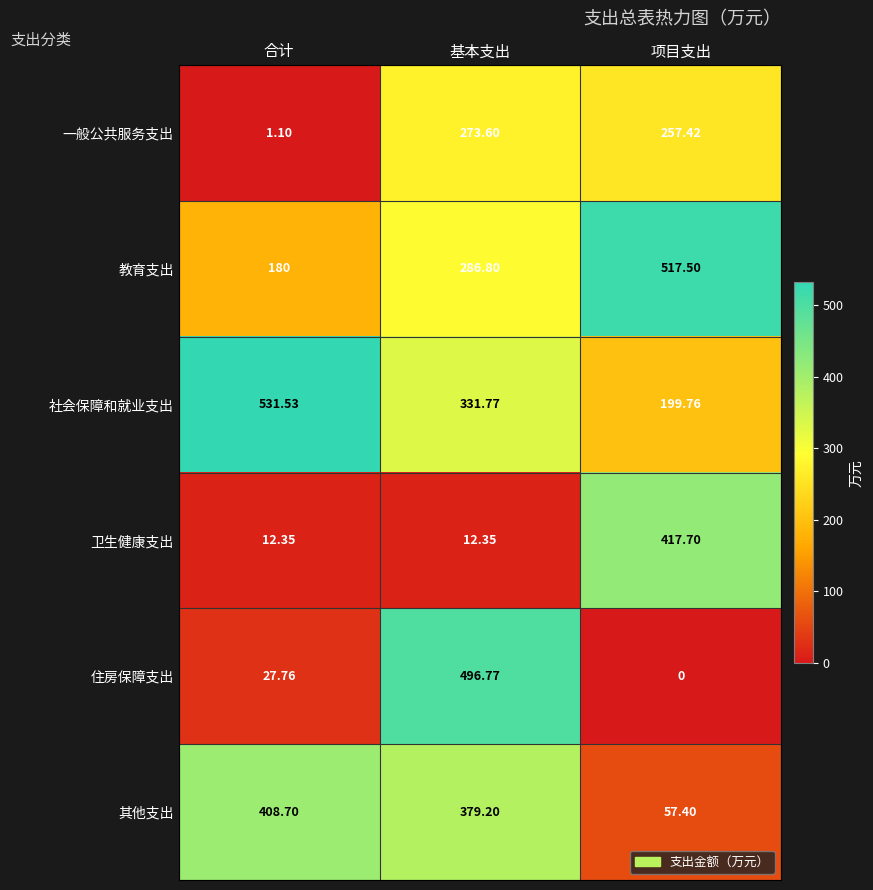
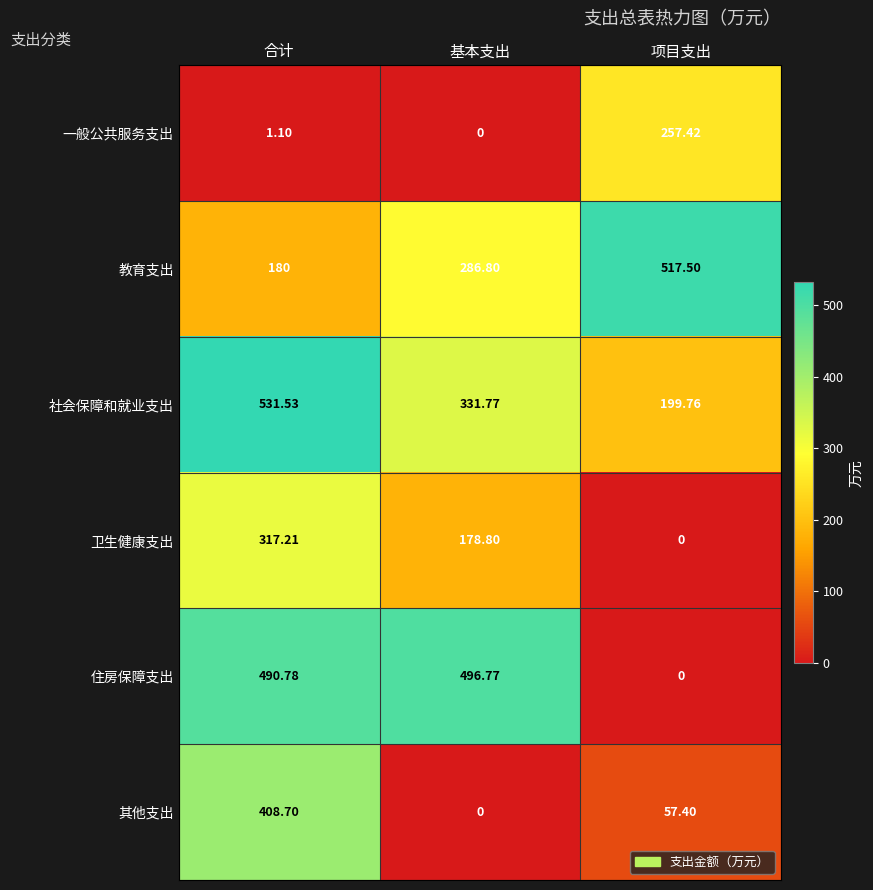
  {
    "一般公共服务支出": {
      "合计": 1.10,
-     "基本支出": 273.60,
+     "基本支出": 0,
      "项目支出": 257.42
    },
    "教育支出": {
      "合计": 180,
      "基本支出": 286.80,
      "项目支出": 517.50
    },
    "社会保障和就业支出": {
      "合计": 531.53,
      "基本支出": 331.77,
      "项目支出": 199.76
    },
    "卫生健康支出": {
-     "合计": 12.35,
-     "基本支出": 12.35,
-     "项目支出": 417.70
+     "合计": 317.21,
+     "基本支出": 178.80,
+     "项目支出": 0
    },
    "住房保障支出": {
-     "合计": 27.76,
+     "合计": 490.78,
      "基本支出": 496.77,
      "项目支出": 0
    },
    "其他支出": {
      "合计": 408.70,
-     "基本支出": 379.20,
+     "基本支出": 0,
      "项目支出": 57.40
    }
  }
